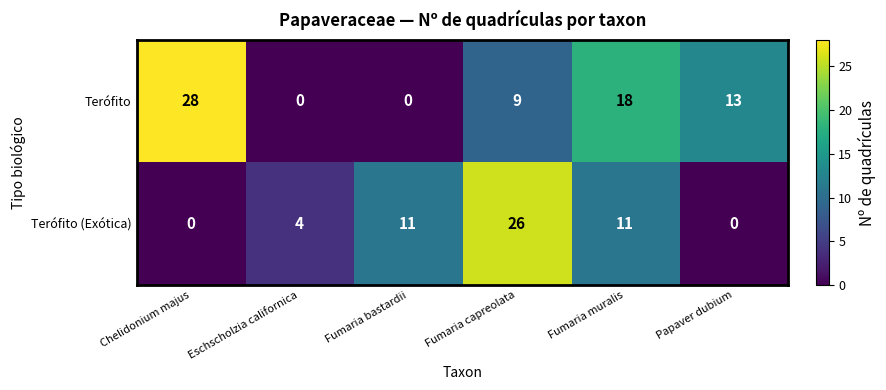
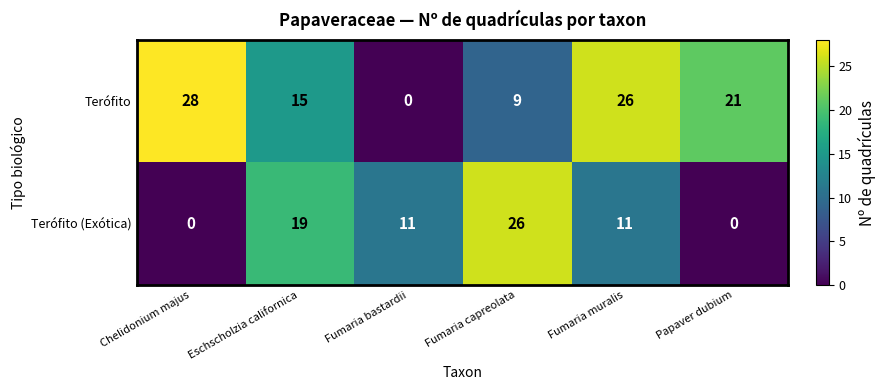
  {
    "Terófito": {
      "Chelidonium majus": 28,
-     "Eschscholzia californica": 0,
+     "Eschscholzia californica": 15,
      "Fumaria bastardii": 0,
      "Fumaria capreolata": 9,
-     "Fumaria muralis": 18,
-     "Papaver dubium": 13
+     "Fumaria muralis": 26,
+     "Papaver dubium": 21
    },
    "Terófito (Exótica)": {
      "Chelidonium majus": 0,
-     "Eschscholzia californica": 4,
+     "Eschscholzia californica": 19,
      "Fumaria bastardii": 11,
      "Fumaria capreolata": 26,
      "Fumaria muralis": 11,
      "Papaver dubium": 0
    }
  }
